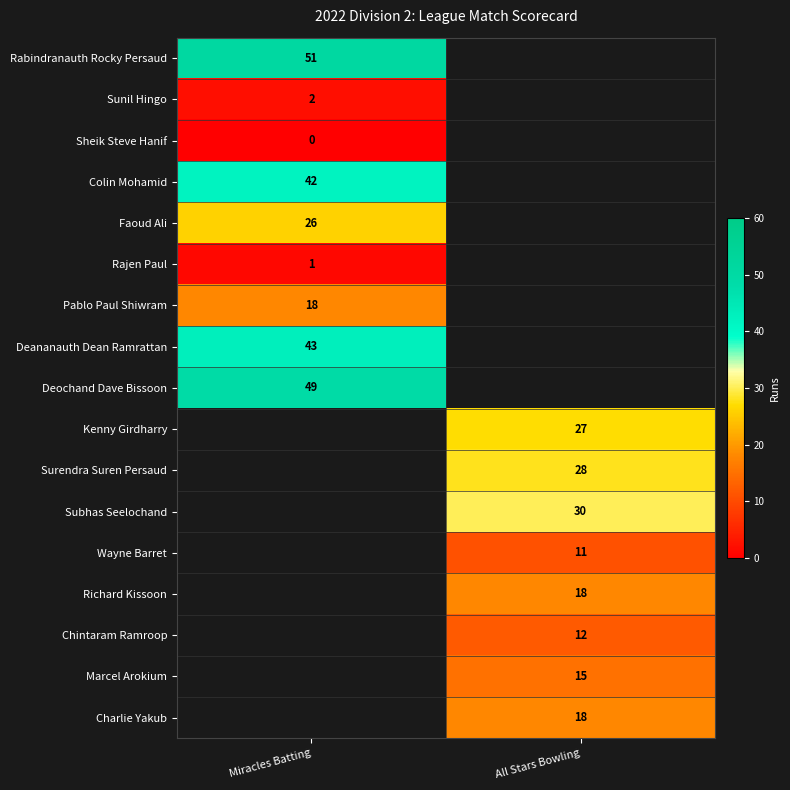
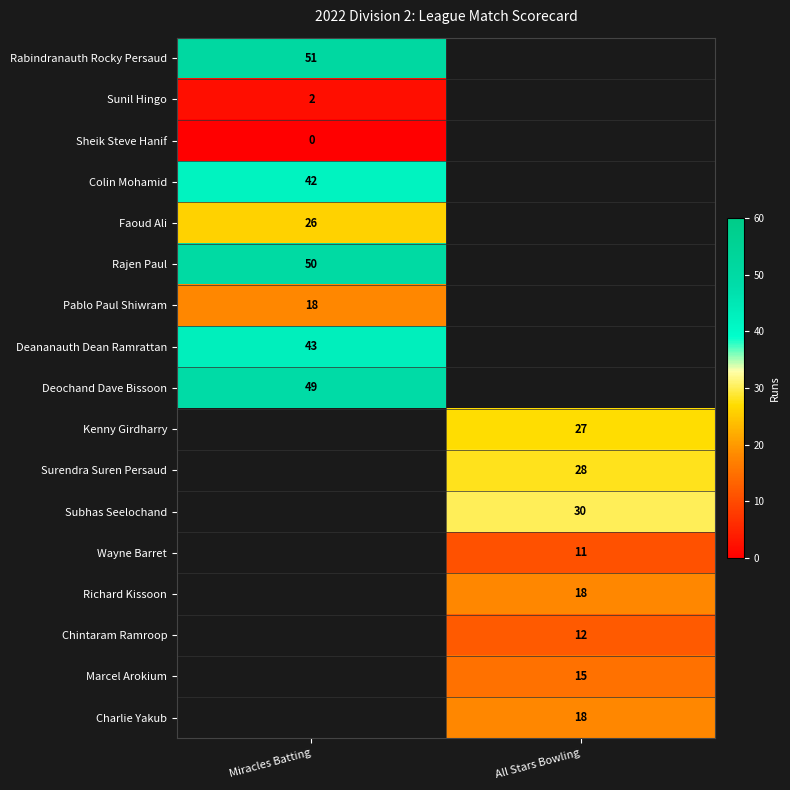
  {
    "Rabindranauth Rocky Persaud": {
      "Miracles Batting": 51
    },
    "Sunil Hingo": {
      "Miracles Batting": 2
    },
    "Sheik Steve Hanif": {
      "Miracles Batting": 0
    },
    "Colin Mohamid": {
      "Miracles Batting": 42
    },
    "Faoud Ali": {
      "Miracles Batting": 26
    },
    "Rajen Paul": {
-     "Miracles Batting": 1
+     "Miracles Batting": 50
    },
    "Pablo Paul Shiwram": {
      "Miracles Batting": 18
    },
    "Deananauth Dean Ramrattan": {
      "Miracles Batting": 43
    },
    "Deochand Dave Bissoon": {
      "Miracles Batting": 49
    },
    "Kenny Girdharry": {
      "All Stars Bowling": 27
    },
    "Surendra Suren Persaud": {
      "All Stars Bowling": 28
    },
    "Subhas Seelochand": {
      "All Stars Bowling": 30
    },
    "Wayne Barret": {
      "All Stars Bowling": 11
    },
    "Richard Kissoon": {
      "All Stars Bowling": 18
    },
    "Chintaram Ramroop": {
      "All Stars Bowling": 12
    },
    "Marcel Arokium": {
      "All Stars Bowling": 15
    },
    "Charlie Yakub": {
      "All Stars Bowling": 18
    }
  }
